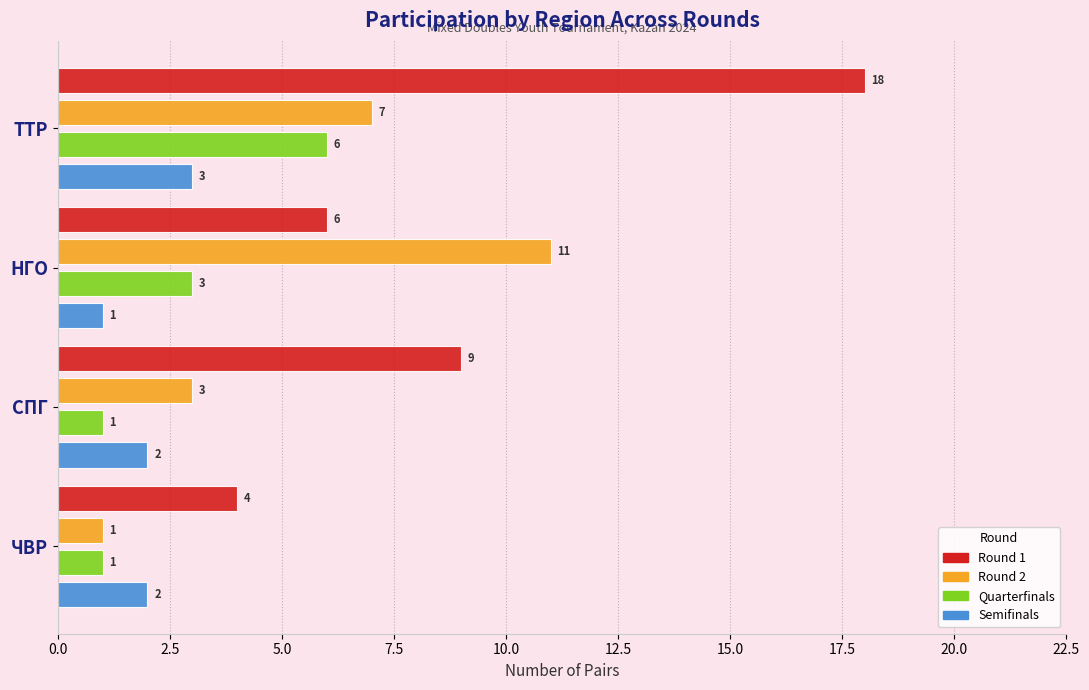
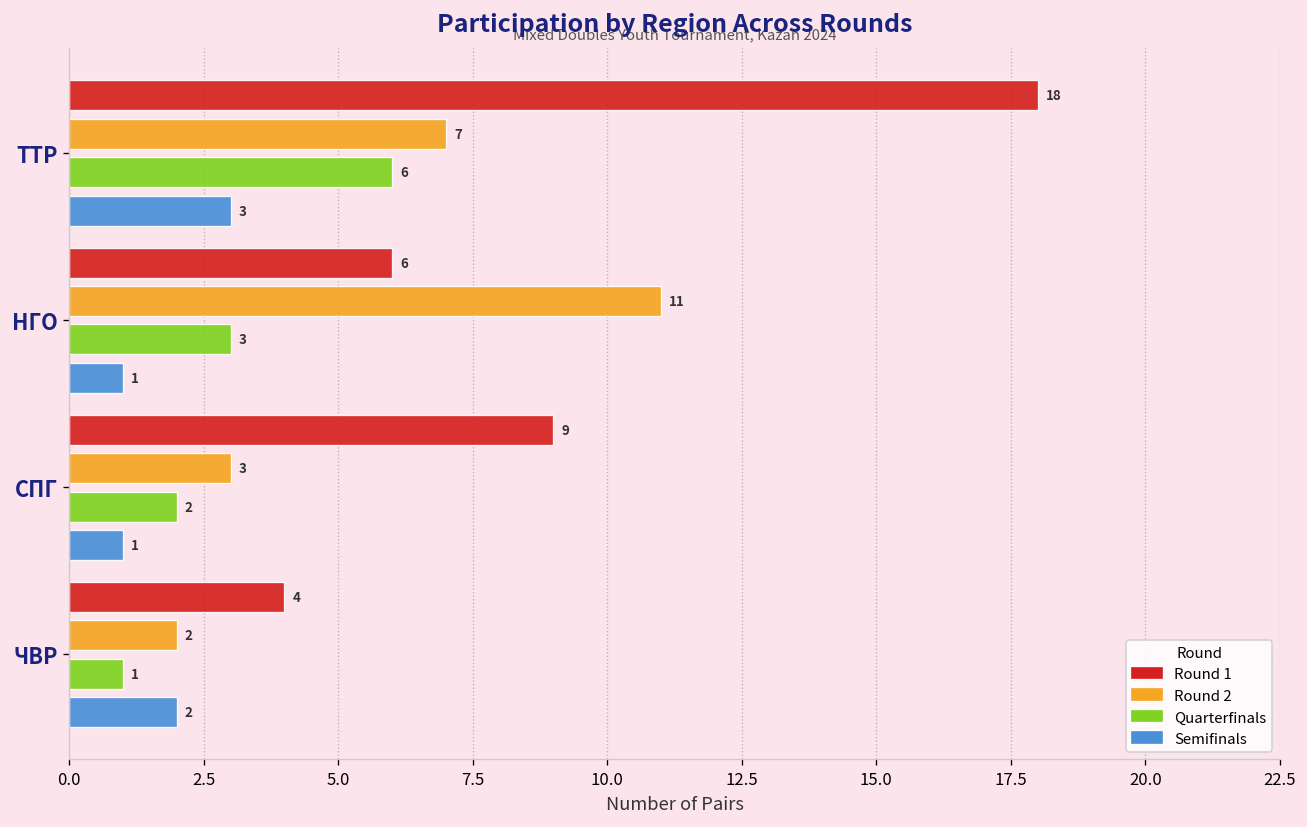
  {
    "Round 1": {
      "ТТР": 18,
      "НГО": 6,
      "СПГ": 9,
      "ЧВР": 4
    },
    "Round 2": {
      "ТТР": 7,
      "НГО": 11,
      "СПГ": 3,
-     "ЧВР": 1
+     "ЧВР": 2
    },
    "Quarterfinals": {
      "ТТР": 6,
      "НГО": 3,
-     "СПГ": 1,
+     "СПГ": 2,
      "ЧВР": 1
    },
    "Semifinals": {
      "ТТР": 3,
      "НГО": 1,
-     "СПГ": 2,
+     "СПГ": 1,
      "ЧВР": 2
    }
  }
